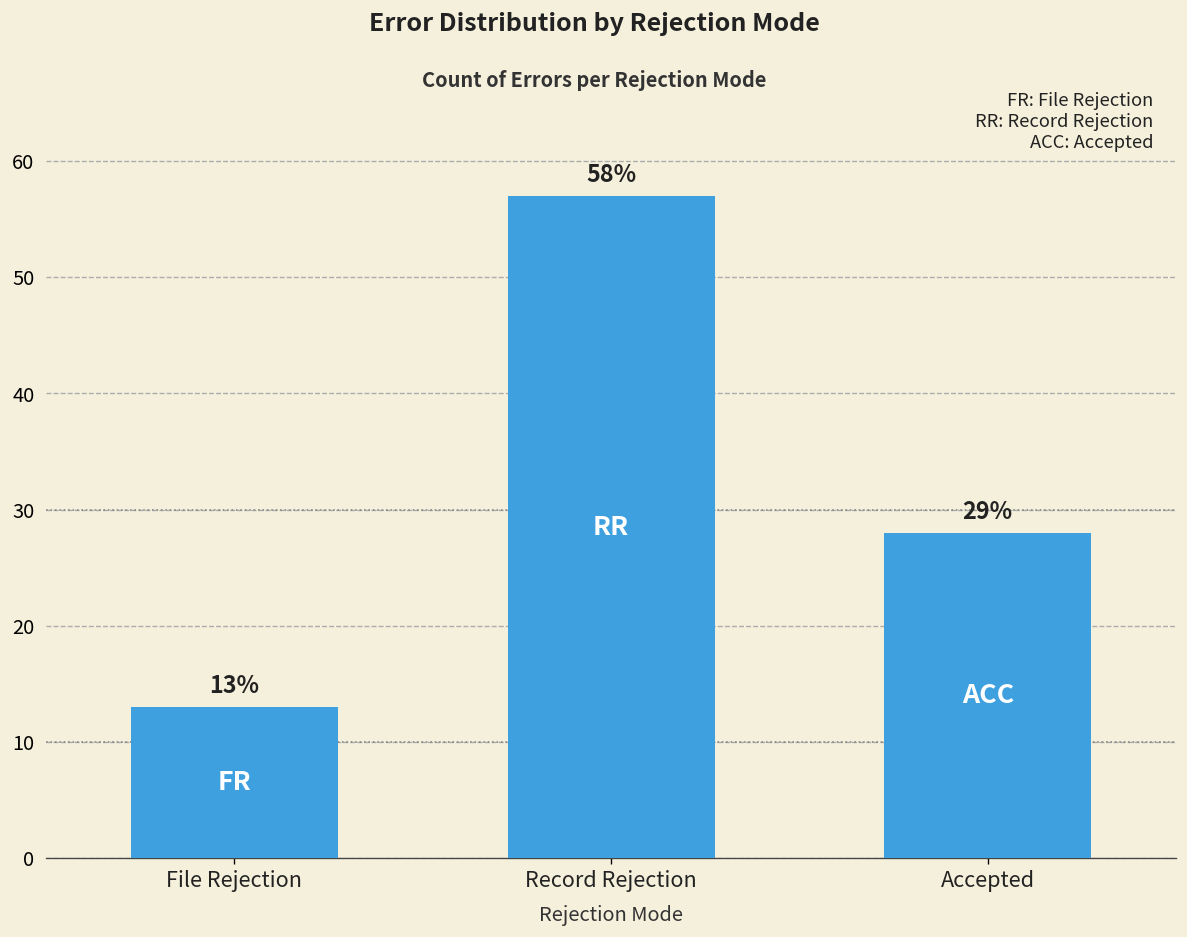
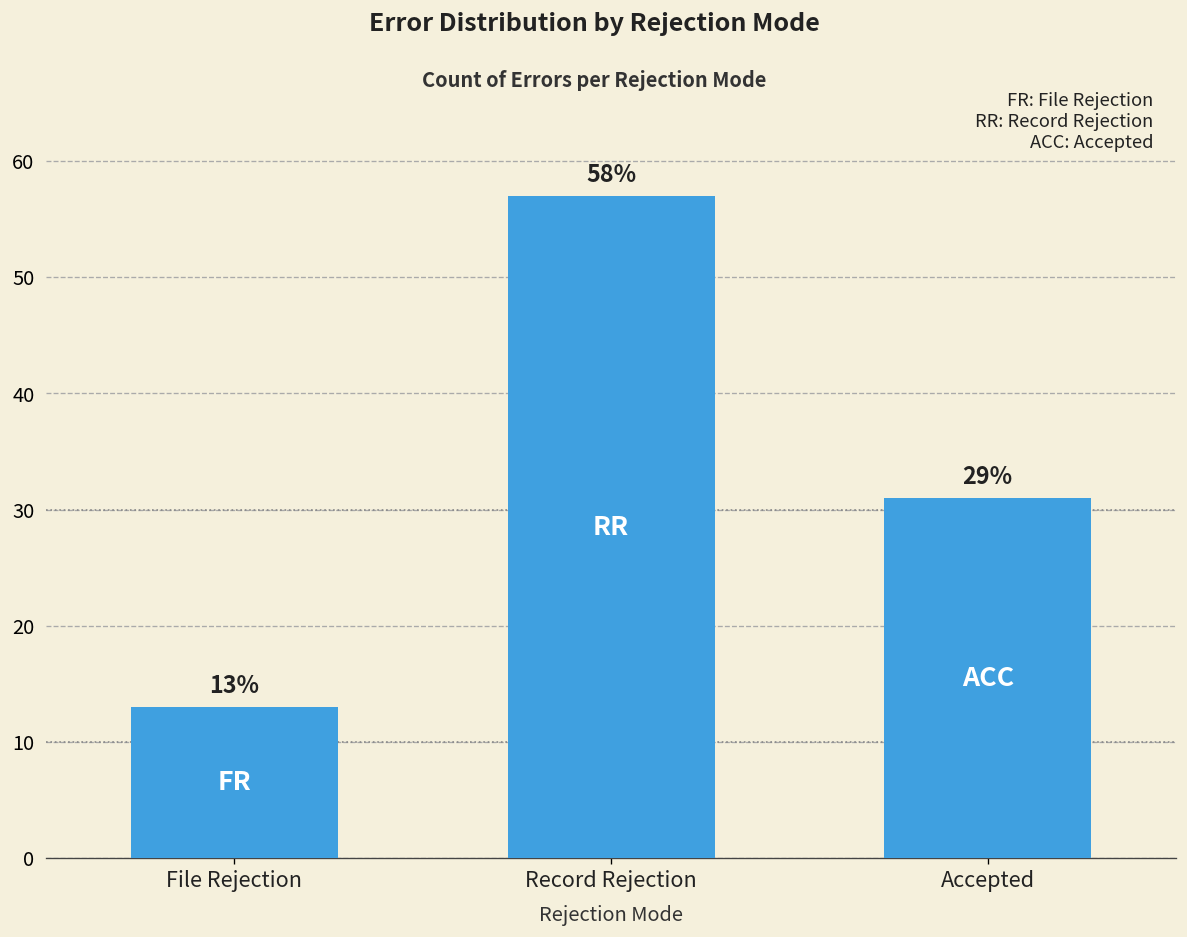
  {
-   "Accepted": 28
+   "Accepted": 31
  }
